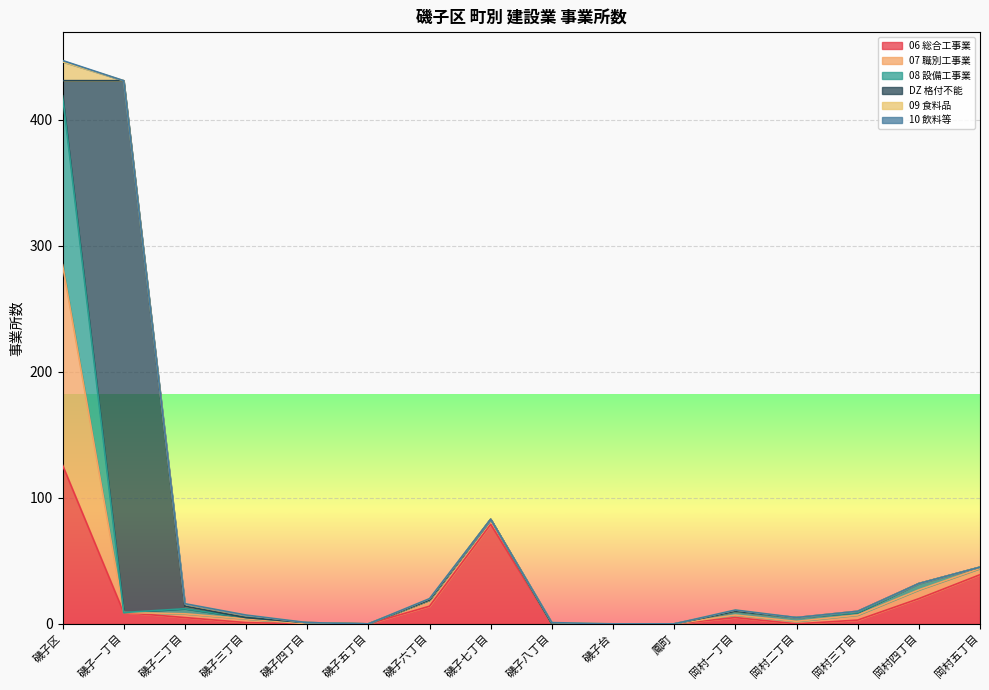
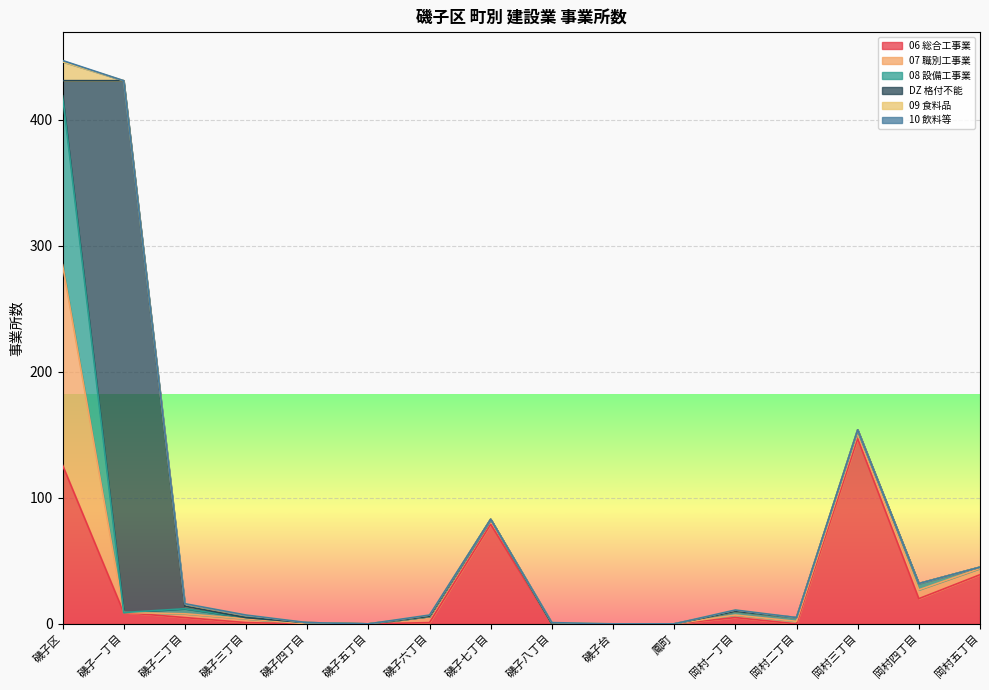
  {
    "06 総合工事業": {
      "磯子区": 126,
      "磯子二丁目": 5,
      "磯子三丁目": 1,
-     "磯子六丁目": 14,
+     "磯子六丁目": 1,
      "磯子七丁目": 79,
      "岡村一丁目": 5,
      "岡村二丁目": 0,
-     "岡村三丁目": 3,
+     "岡村三丁目": 147,
      "岡村四丁目": 20,
      "岡村五丁目": 39
    },
    "DZ 格付不能": {
      "磯子区": 12
    }
  }
